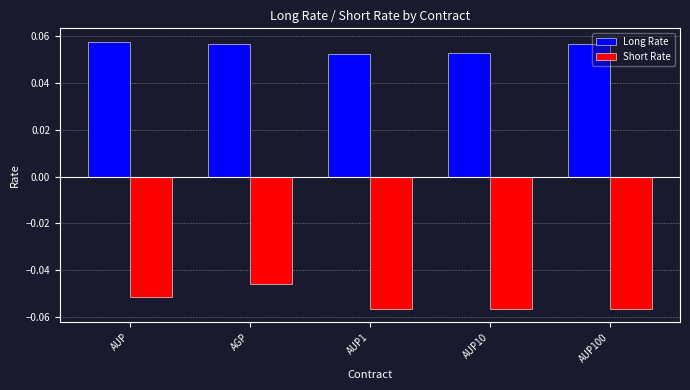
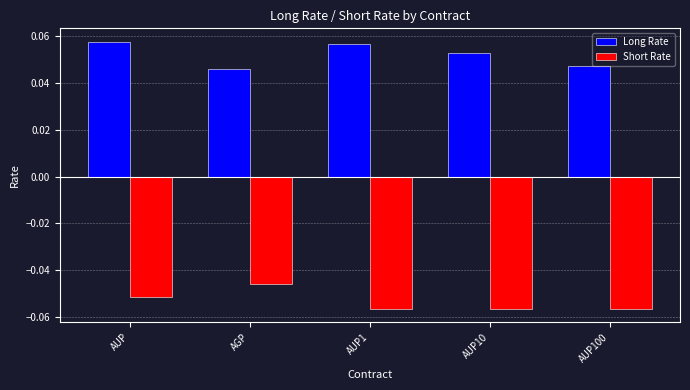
  {
    "Long Rate": {
      "AUP": 0.058,
-     "AGP": 0.056,
-     "AUP1": 0.053,
+     "AGP": 0.046,
+     "AUP1": 0.057,
      "AUP10": 0.053,
-     "AUP100": 0.057
+     "AUP100": 0.047
    },
    "Short Rate": {
      "AUP": -0.051,
      "AGP": -0.046,
      "AUP1": -0.057,
      "AUP10": -0.057,
      "AUP100": -0.057
    }
  }
